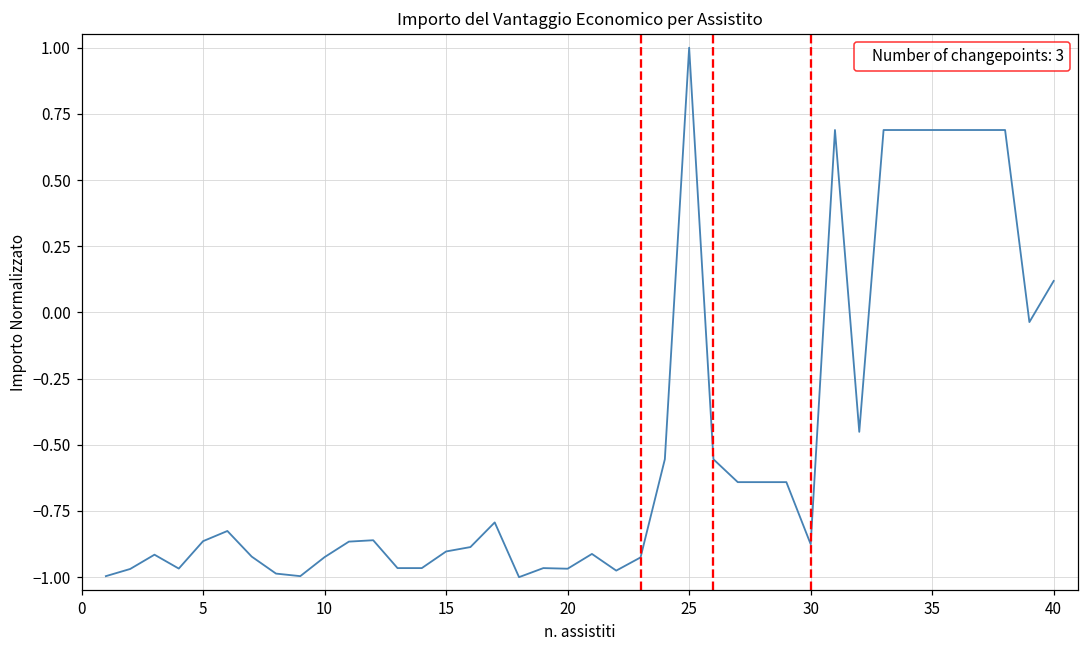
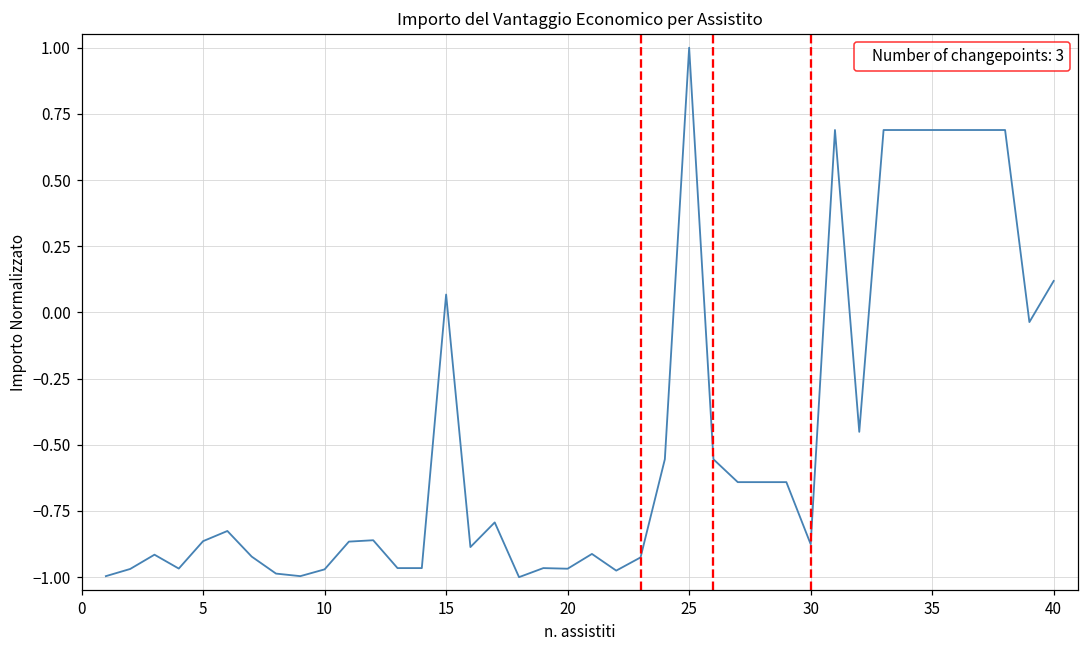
  {
    "5": -0.86,
-   "10": -0.92,
-   "15": -0.90,
+   "10": -0.97,
+   "15": 0.07,
    "20": -0.97,
    "25": 1.00,
    "30": -0.88,
    "35": 0.69,
    "40": 0.12
  }
